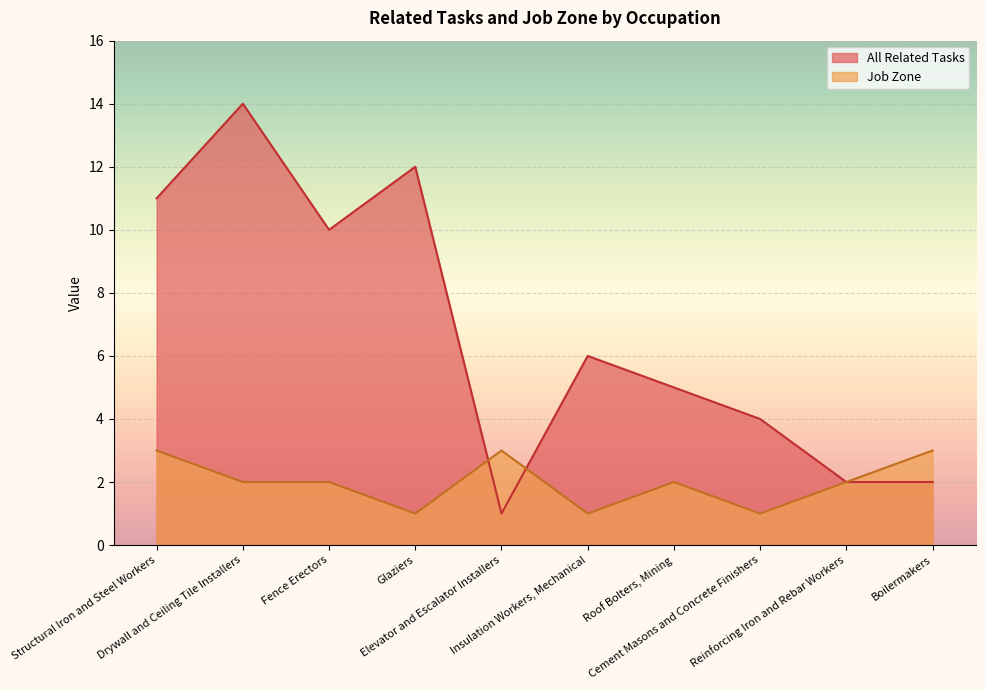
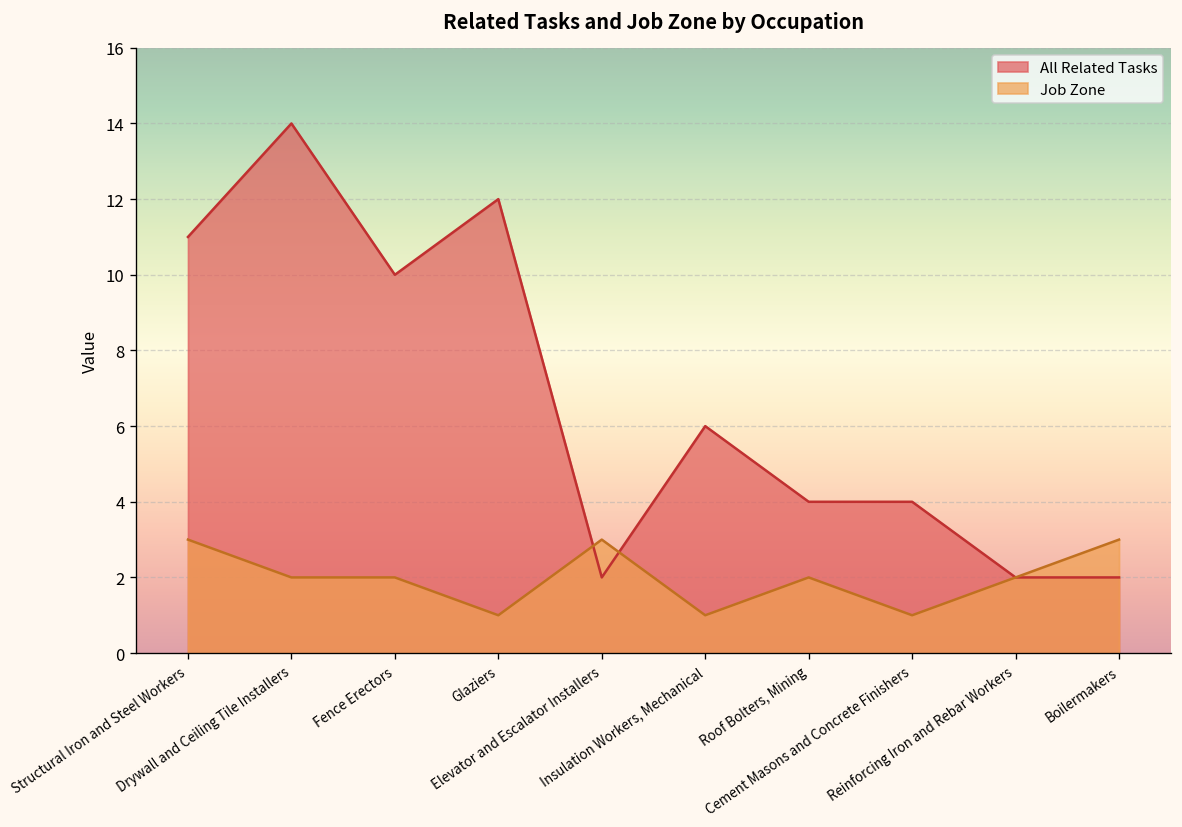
  {
    "All Related Tasks": {
      "Structural Iron and Steel Workers": 11,
      "Drywall and Ceiling Tile Installers": 14,
      "Fence Erectors": 10,
      "Glaziers": 12,
-     "Elevator and Escalator Installers": 1,
+     "Elevator and Escalator Installers": 2,
      "Insulation Workers, Mechanical": 6,
-     "Roof Bolters, Mining": 5,
+     "Roof Bolters, Mining": 4,
      "Cement Masons and Concrete Finishers": 4,
      "Boilermakers": 2
    },
    "Job Zone": {
      "Structural Iron and Steel Workers": 3,
      "Drywall and Ceiling Tile Installers": 2,
      "Fence Erectors": 2,
      "Glaziers": 1,
      "Elevator and Escalator Installers": 3,
      "Insulation Workers, Mechanical": 1,
      "Roof Bolters, Mining": 2,
      "Cement Masons and Concrete Finishers": 1,
      "Boilermakers": 3
    }
  }
